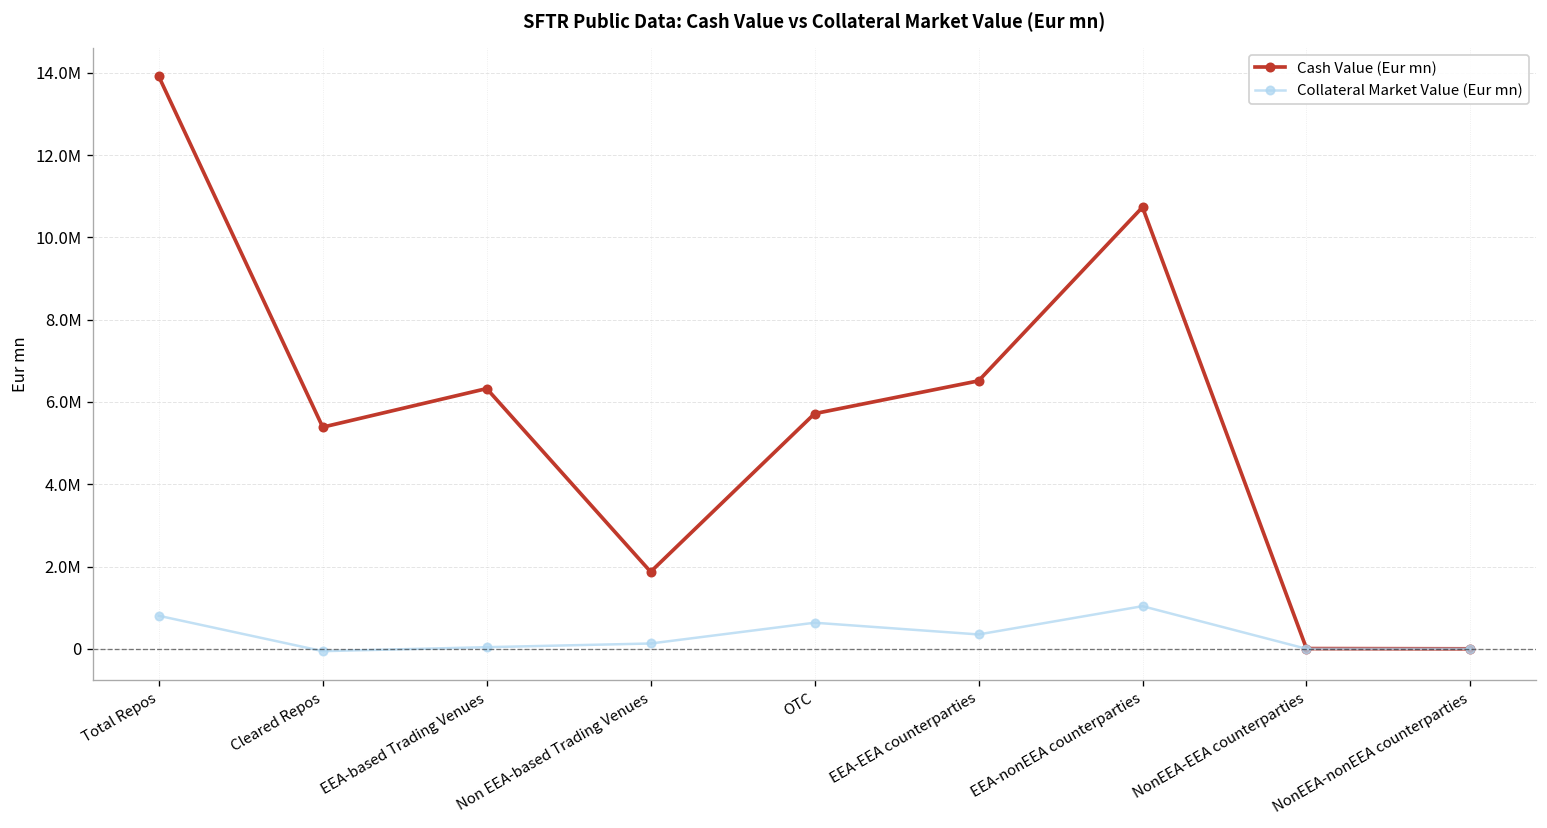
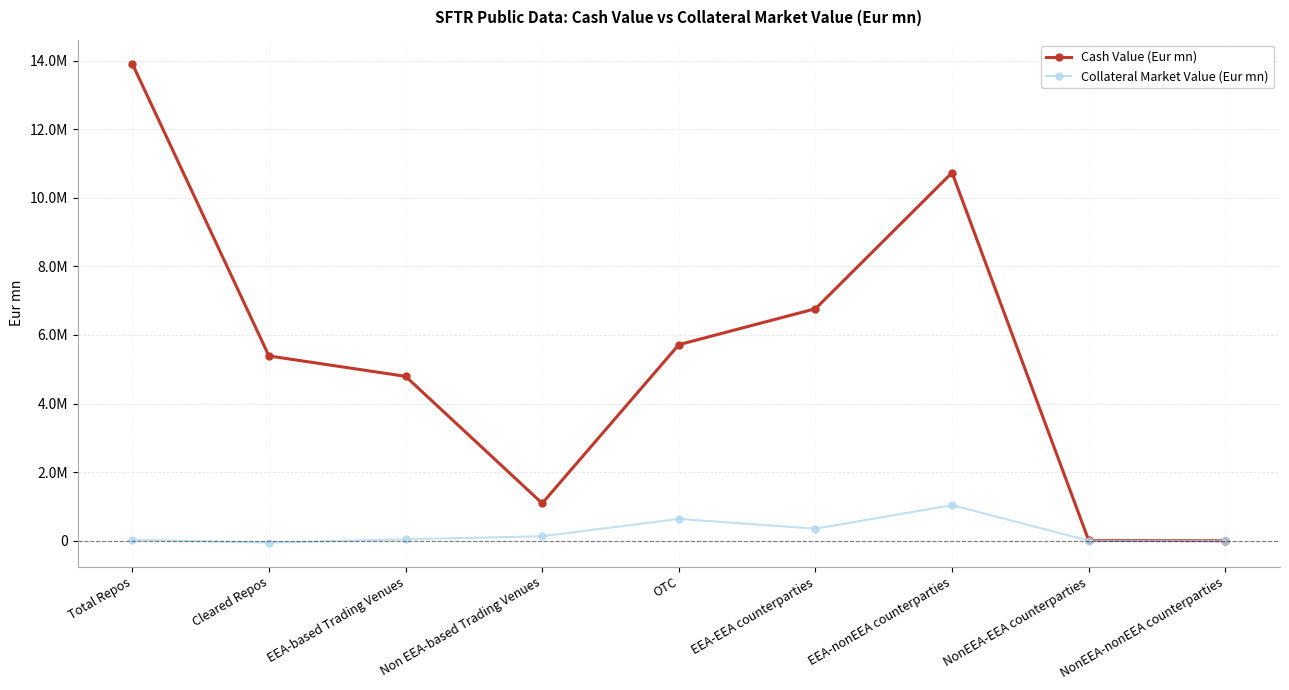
  {
    "Cash Value (Eur mn)": {
      "Total Repos": 13900000,
      "Cleared Repos": 5400000,
-     "EEA-based Trading Venues": 6300000,
-     "Non EEA-based Trading Venues": 1900000,
+     "EEA-based Trading Venues": 4800000,
+     "Non EEA-based Trading Venues": 1100000,
      "OTC": 5700000,
-     "EEA-EEA counterparties": 6500000,
+     "EEA-EEA counterparties": 6800000,
      "EEA-nonEEA counterparties": 10700000
    },
    "Collateral Market Value (Eur mn)": {
-     "Total Repos": 800000,
+     "Total Repos": 0,
      "Cleared Repos": -100000,
      "EEA-based Trading Venues": 0,
      "Non EEA-based Trading Venues": 100000,
      "OTC": 600000,
      "EEA-EEA counterparties": 300000,
      "EEA-nonEEA counterparties": 1000000
    }
  }
